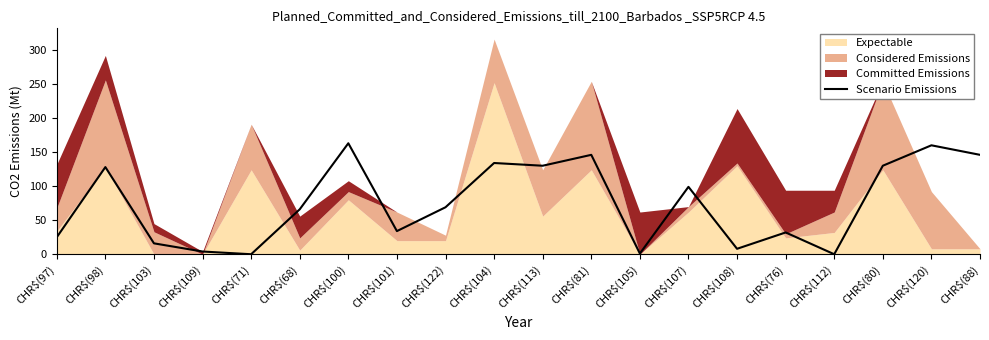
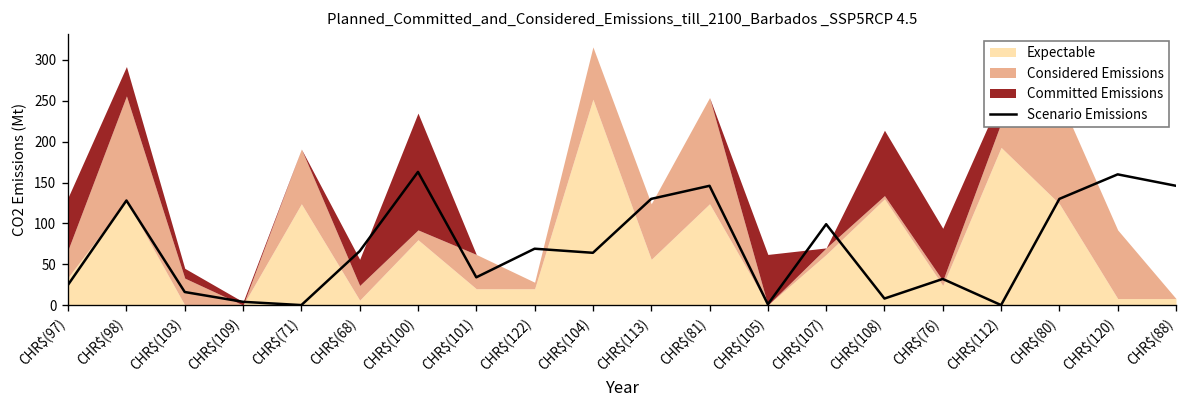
  {
    "Scenario Emissions": {
      "CHR$(97)": 30,
      "CHR$(103)": 20,
      "CHR$(71)": 0,
      "CHR$(68)": 70,
      "CHR$(100)": 160,
      "CHR$(101)": 30,
      "CHR$(122)": 70,
-     "CHR$(104)": 130,
+     "CHR$(104)": 60,
      "CHR$(113)": 130,
      "CHR$(81)": 150,
      "CHR$(107)": 100,
      "CHR$(108)": 10,
      "CHR$(112)": 0,
      "CHR$(80)": 130,
      "CHR$(120)": 160,
      "CHR$(88)": 150
    },
    "Expectable": {
      "CHR$(97)": 30,
      "CHR$(103)": 0,
      "CHR$(71)": 120,
      "CHR$(68)": 10,
      "CHR$(100)": 80,
      "CHR$(101)": 20,
      "CHR$(122)": 20,
      "CHR$(104)": 250,
      "CHR$(113)": 60,
      "CHR$(81)": 120,
      "CHR$(107)": 60,
      "CHR$(108)": 130,
      "CHR$(76)": 20,
-     "CHR$(112)": 30,
+     "CHR$(112)": 190,
      "CHR$(80)": 120,
      "CHR$(120)": 10
    },
    "Considered Emissions": {
      "CHR$(97)": 30,
      "CHR$(98)": 130,
      "CHR$(103)": 30,
      "CHR$(68)": 20,
      "CHR$(100)": 10,
      "CHR$(108)": 0,
      "CHR$(112)": 30
    },
    "Committed Emissions": {
      "CHR$(97)": 60,
      "CHR$(98)": 40,
      "CHR$(103)": 10,
      "CHR$(68)": 30,
-     "CHR$(100)": 20,
+     "CHR$(100)": 140,
      "CHR$(105)": 60,
      "CHR$(108)": 80,
      "CHR$(76)": 60
    }
  }
